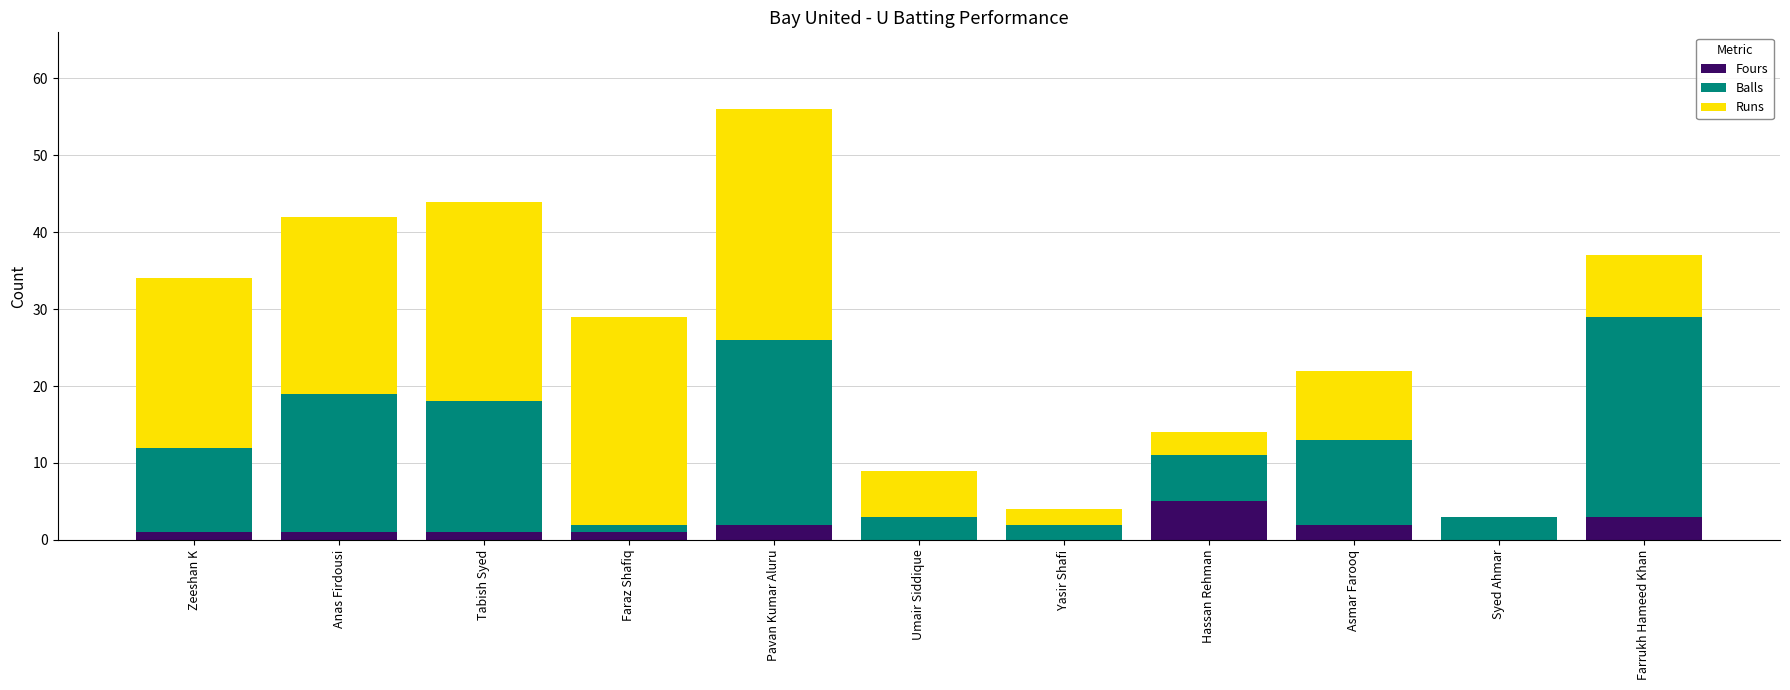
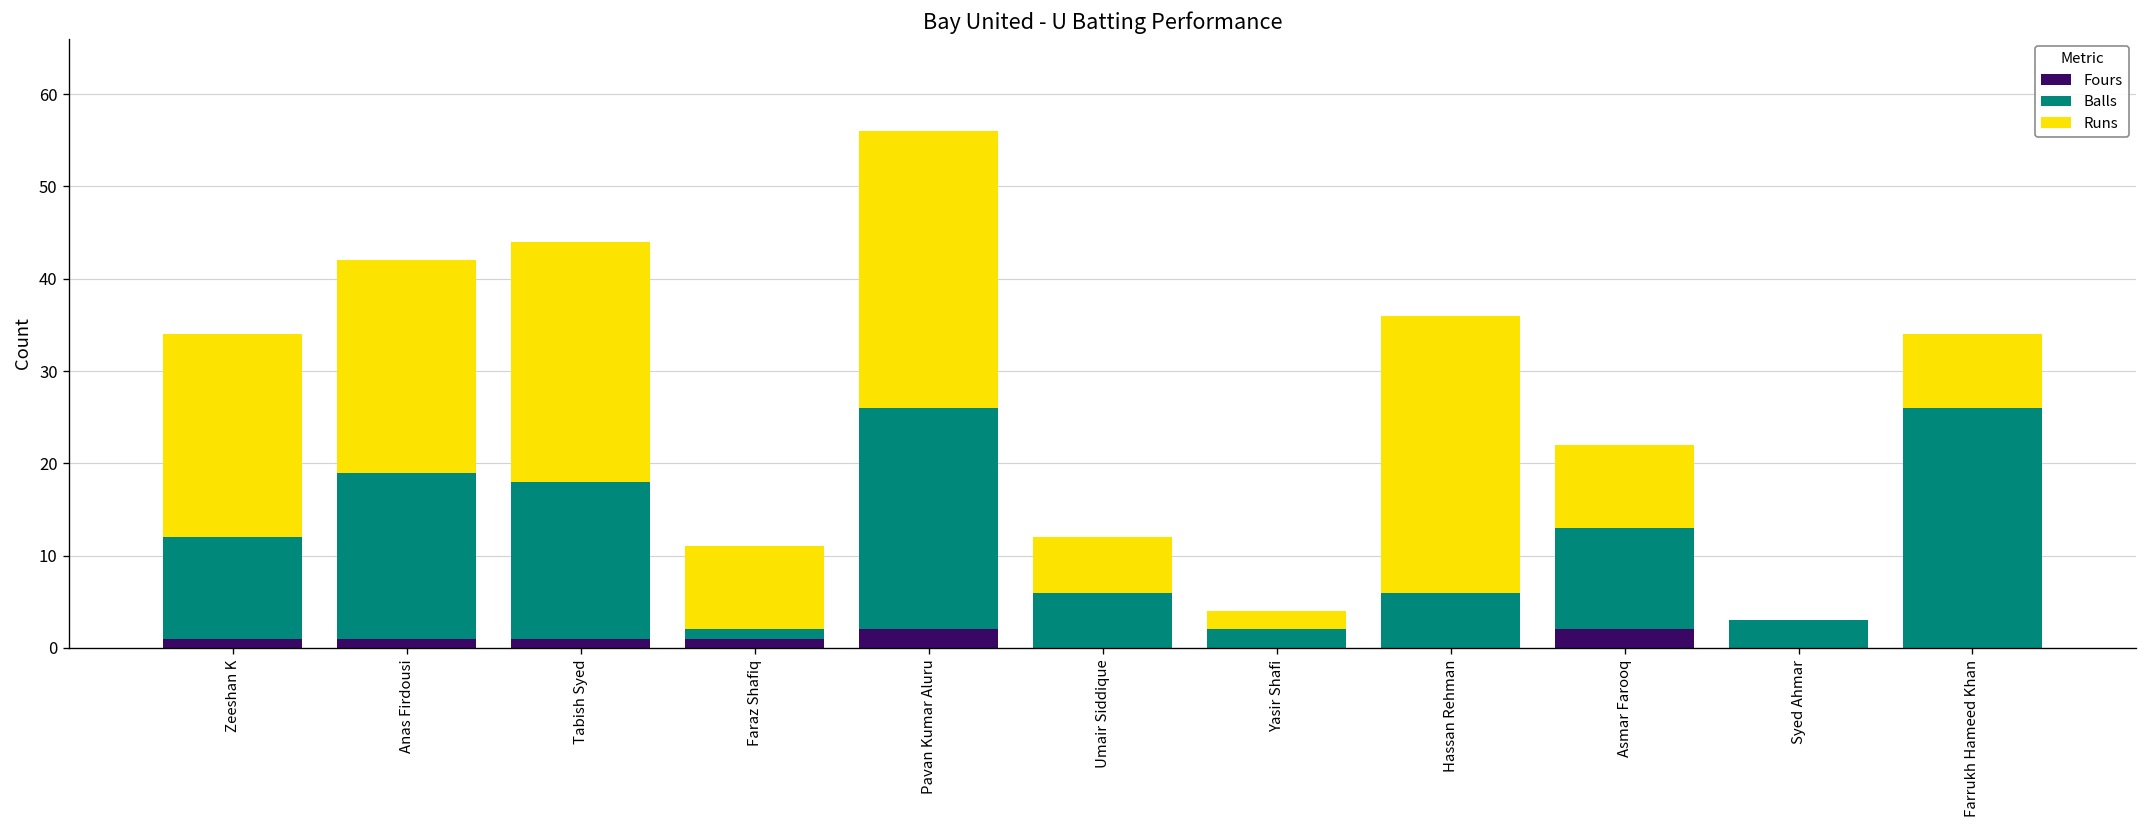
  {
    "Fours": {
      "Zeeshan K": 1,
      "Anas Firdousi": 1,
      "Tabish Syed": 1,
      "Faraz Shafiq": 1,
      "Pavan Kumar Aluru": 2,
      "Umair Siddique": 0,
      "Yasir Shafi": 0,
-     "Hassan Rehman": 5,
+     "Hassan Rehman": 0,
      "Asmar Farooq": 2,
      "Syed Ahmar": 0,
-     "Farrukh Hameed Khan": 3
+     "Farrukh Hameed Khan": 0
    },
    "Balls": {
      "Zeeshan K": 11,
      "Anas Firdousi": 18,
      "Tabish Syed": 17,
      "Faraz Shafiq": 1,
      "Pavan Kumar Aluru": 24,
-     "Umair Siddique": 3,
+     "Umair Siddique": 6,
      "Yasir Shafi": 2,
      "Hassan Rehman": 6,
      "Asmar Farooq": 11,
      "Syed Ahmar": 3,
      "Farrukh Hameed Khan": 26
    },
    "Runs": {
      "Zeeshan K": 22,
      "Anas Firdousi": 23,
      "Tabish Syed": 26,
-     "Faraz Shafiq": 27,
+     "Faraz Shafiq": 9,
      "Pavan Kumar Aluru": 30,
      "Umair Siddique": 6,
      "Yasir Shafi": 2,
-     "Hassan Rehman": 3,
+     "Hassan Rehman": 30,
      "Asmar Farooq": 9,
      "Syed Ahmar": 0,
      "Farrukh Hameed Khan": 8
    }
  }
